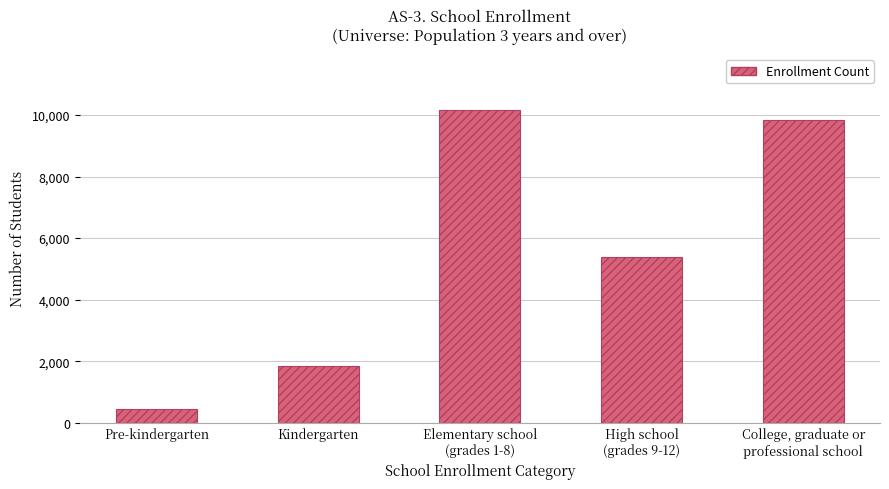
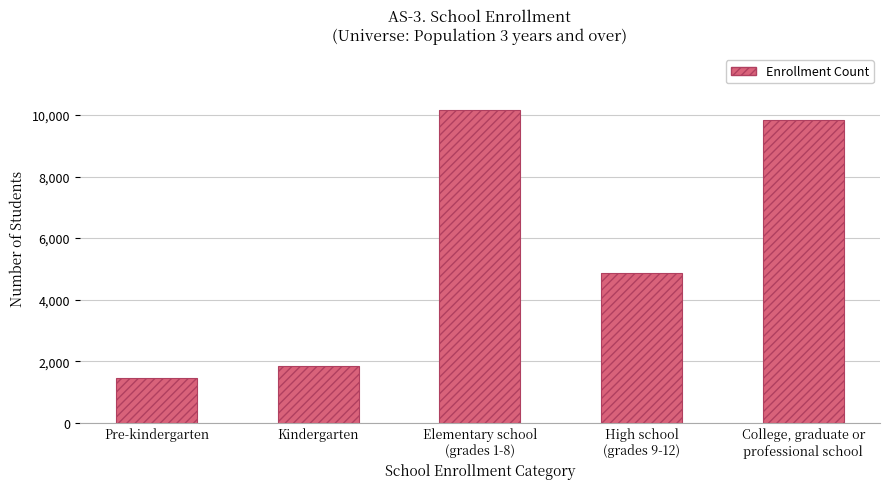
  {
-   "Pre-kindergarten": "400",
+   "Pre-kindergarten": "1,500",
    "Kindergarten": "1,800",
    "Elementary school (grades 1-8)": "10,200",
-   "High school (grades 9-12)": "5,400",
+   "High school (grades 9-12)": "4,900",
    "College, graduate or professional school": "9,800"
  }
